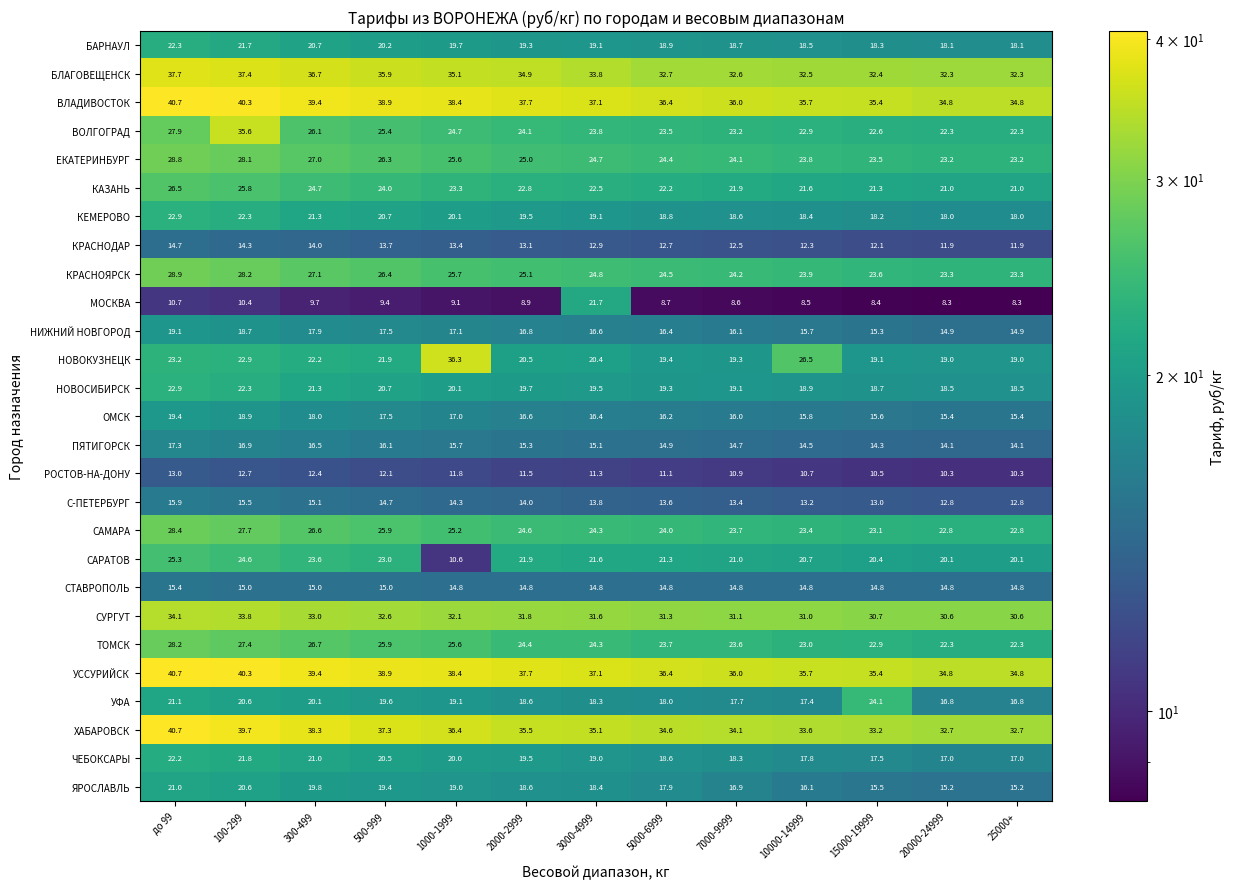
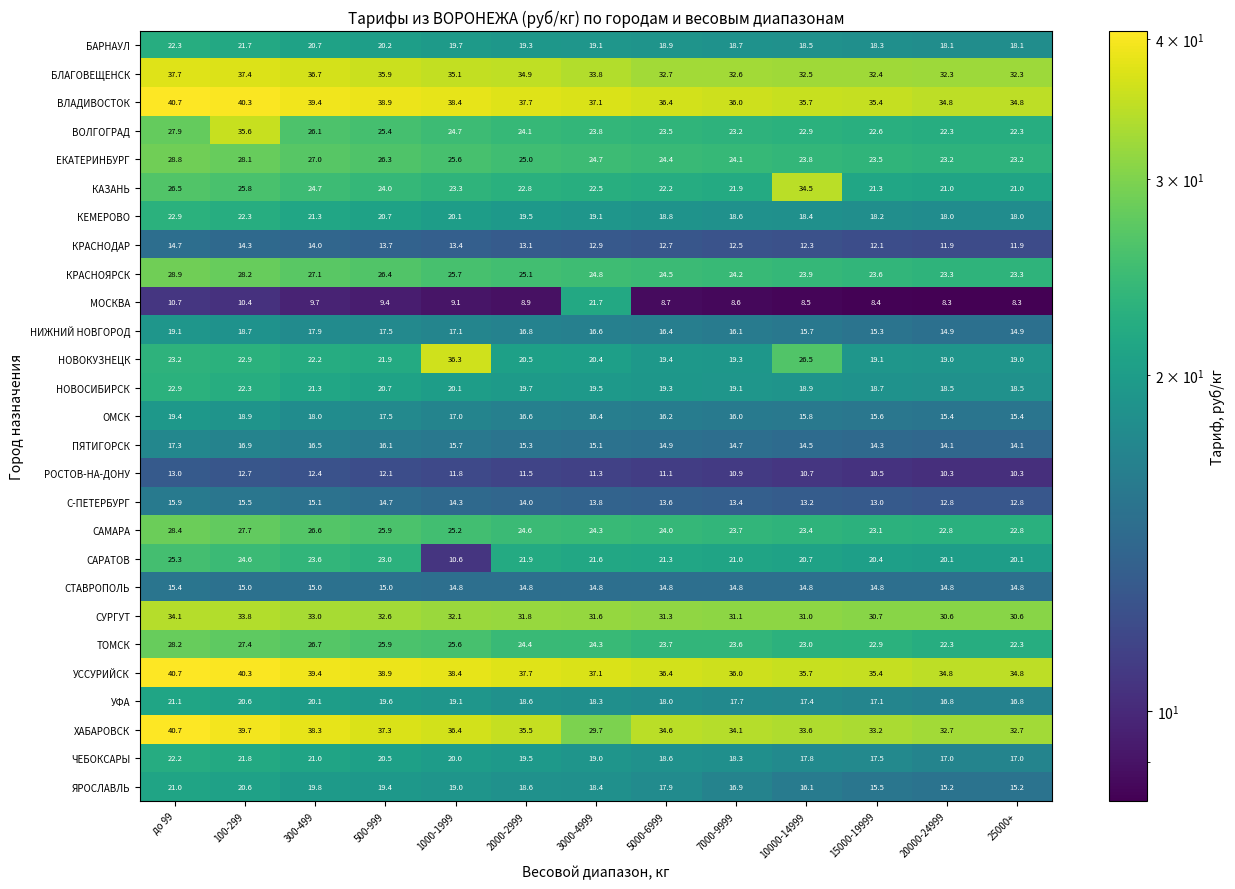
  {
    "КАЗАНЬ": {
      "до 99": 26.5,
      "100-299": 25.8,
      "300-499": 24.7,
      "500-999": 24.0,
      "1000-1999": 23.3,
      "2000-2999": 22.8,
      "3000-4999": 22.5,
      "5000-6999": 22.2,
      "7000-9999": 21.9,
-     "10000-14999": 21.6,
+     "10000-14999": 34.5,
      "15000-19999": 21.3,
      "20000-24999": 21.0,
      "25000+": 21.0
    },
    "УФА": {
      "до 99": 21.1,
      "100-299": 20.6,
      "300-499": 20.1,
      "500-999": 19.6,
      "1000-1999": 19.1,
      "2000-2999": 18.6,
      "3000-4999": 18.3,
      "5000-6999": 18.0,
      "7000-9999": 17.7,
      "10000-14999": 17.4,
-     "15000-19999": 24.1,
+     "15000-19999": 17.1,
      "20000-24999": 16.8,
      "25000+": 16.8
    },
    "ХАБАРОВСК": {
      "до 99": 40.7,
      "100-299": 39.7,
      "300-499": 38.3,
      "500-999": 37.3,
      "1000-1999": 36.4,
      "2000-2999": 35.5,
-     "3000-4999": 35.1,
+     "3000-4999": 29.7,
      "5000-6999": 34.6,
      "7000-9999": 34.1,
      "10000-14999": 33.6,
      "15000-19999": 33.2,
      "20000-24999": 32.7,
      "25000+": 32.7
    }
  }
